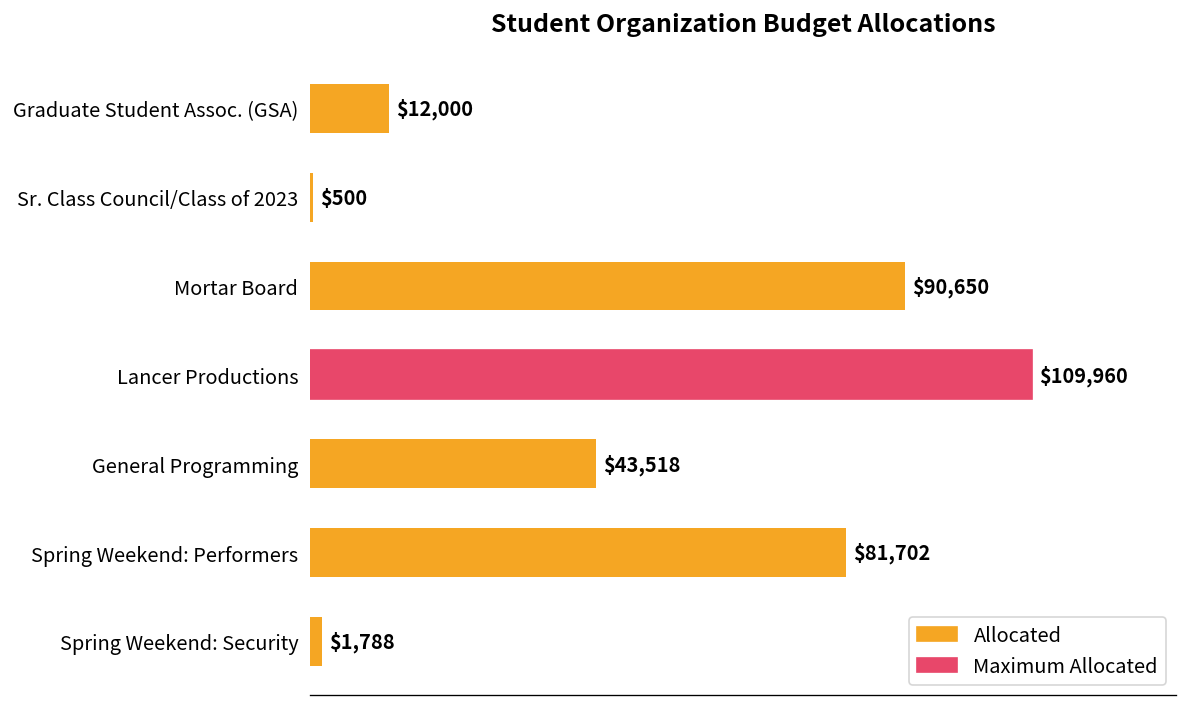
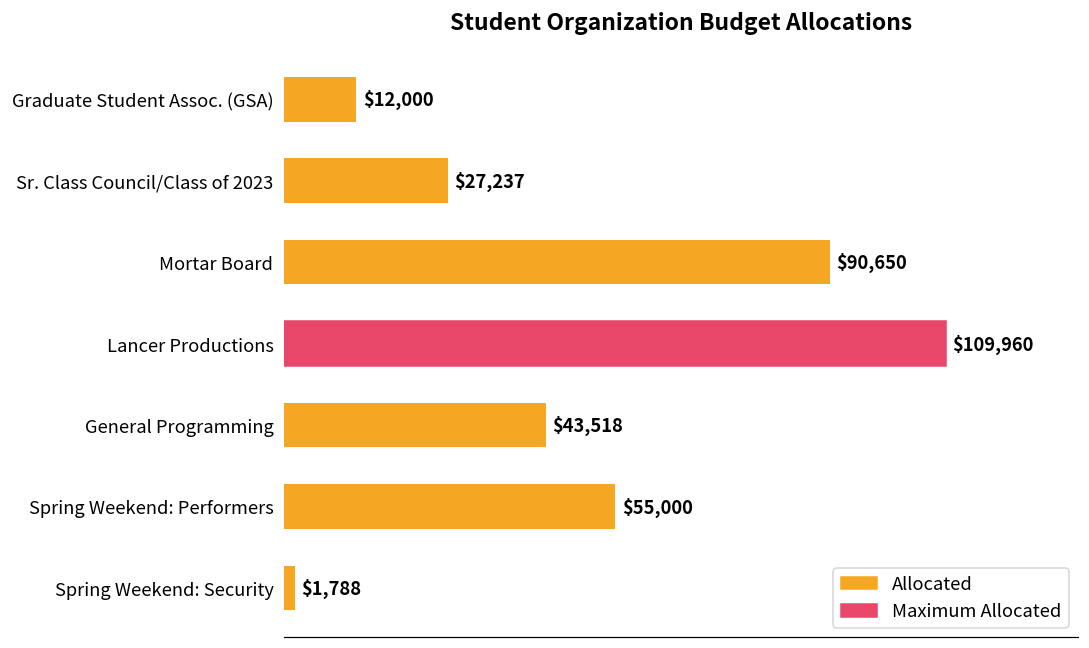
  {
    "Graduate Student Assoc. (GSA)": "$12,000",
-   "Sr. Class Council/Class of 2023": "$500",
+   "Sr. Class Council/Class of 2023": "$27,237",
    "Mortar Board": "$90,650",
    "Lancer Productions": "$109,960",
    "General Programming": "$43,518",
-   "Spring Weekend: Performers": "$81,702",
+   "Spring Weekend: Performers": "$55,000",
    "Spring Weekend: Security": "$1,788"
  }
